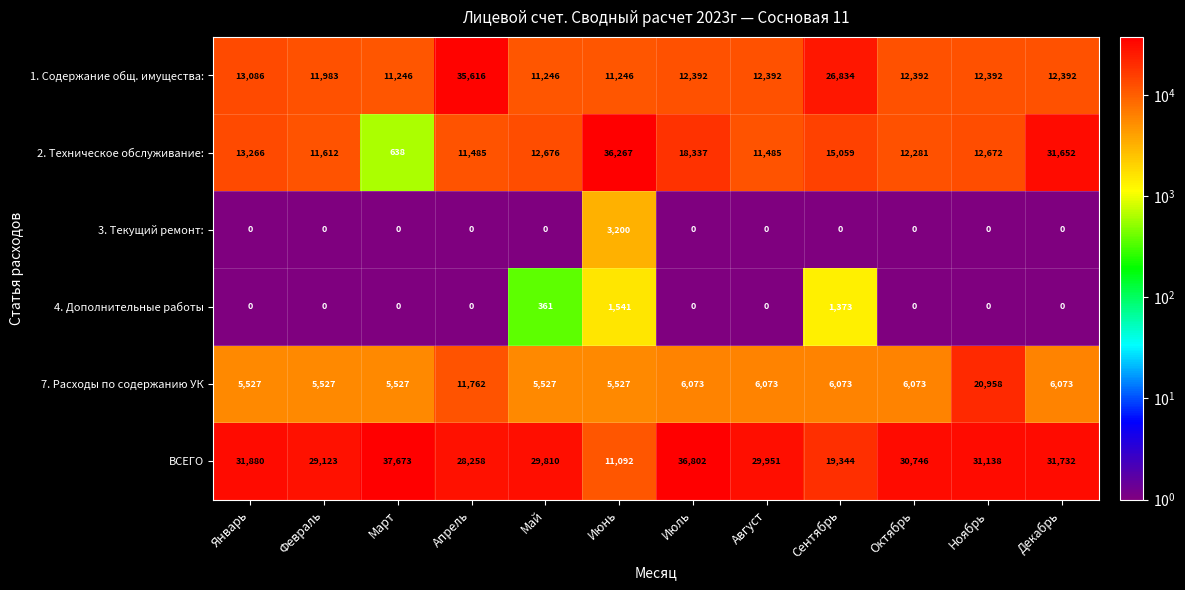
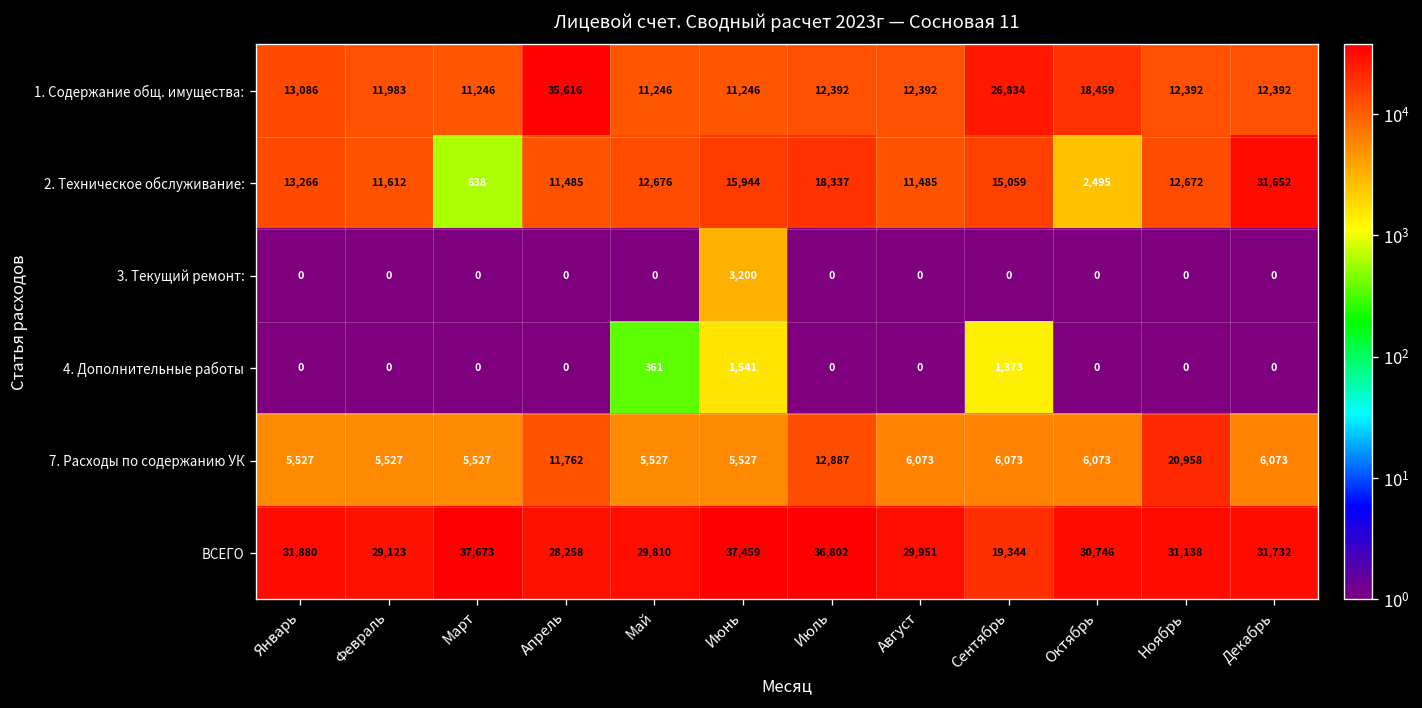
  {
    "1. Содержание общ. имущества:": {
      "Январь": "13,086",
      "Февраль": "11,983",
      "Март": "11,246",
      "Апрель": "35,616",
      "Май": "11,246",
      "Июнь": "11,246",
      "Июль": "12,392",
      "Август": "12,392",
      "Сентябрь": "26,834",
-     "Октябрь": "12,392",
+     "Октябрь": "18,459",
      "Ноябрь": "12,392",
      "Декабрь": "12,392"
    },
    "2. Техническое обслуживание:": {
      "Январь": "13,266",
      "Февраль": "11,612",
      "Март": "638",
      "Апрель": "11,485",
      "Май": "12,676",
-     "Июнь": "36,267",
+     "Июнь": "15,944",
      "Июль": "18,337",
      "Август": "11,485",
      "Сентябрь": "15,059",
-     "Октябрь": "12,281",
+     "Октябрь": "2,495",
      "Ноябрь": "12,672",
      "Декабрь": "31,652"
    },
    "3. Текущий ремонт:": {
      "Январь": "0",
      "Февраль": "0",
      "Март": "0",
      "Апрель": "0",
      "Май": "0",
      "Июнь": "3,200",
      "Июль": "0",
      "Август": "0",
      "Сентябрь": "0",
      "Октябрь": "0",
      "Ноябрь": "0",
      "Декабрь": "0"
    },
    "4. Дополнительные работы": {
      "Январь": "0",
      "Февраль": "0",
      "Март": "0",
      "Апрель": "0",
      "Май": "361",
      "Июнь": "1,541",
      "Июль": "0",
      "Август": "0",
      "Сентябрь": "1,373",
      "Октябрь": "0",
      "Ноябрь": "0",
      "Декабрь": "0"
    },
    "7. Расходы по содержанию УК": {
      "Январь": "5,527",
      "Февраль": "5,527",
      "Март": "5,527",
      "Апрель": "11,762",
      "Май": "5,527",
      "Июнь": "5,527",
-     "Июль": "6,073",
+     "Июль": "12,887",
      "Август": "6,073",
      "Сентябрь": "6,073",
      "Октябрь": "6,073",
      "Ноябрь": "20,958",
      "Декабрь": "6,073"
    },
    "ВСЕГО": {
      "Январь": "31,880",
      "Февраль": "29,123",
      "Март": "37,673",
      "Апрель": "28,258",
      "Май": "29,810",
-     "Июнь": "11,092",
+     "Июнь": "37,459",
      "Июль": "36,802",
      "Август": "29,951",
      "Сентябрь": "19,344",
      "Октябрь": "30,746",
      "Ноябрь": "31,138",
      "Декабрь": "31,732"
    }
  }
